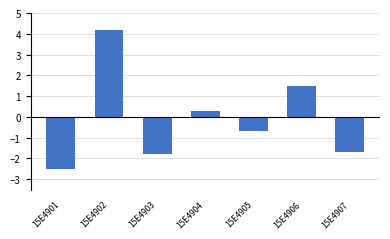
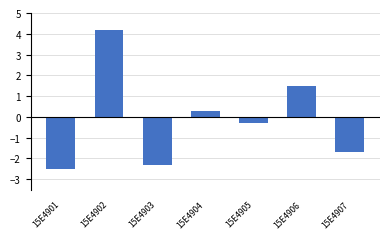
  {
    "15E4901": -2.5,
    "15E4902": 4.2,
-   "15E4903": -1.8,
+   "15E4903": -2.3,
    "15E4904": 0.3,
-   "15E4905": -0.7,
+   "15E4905": -0.3,
    "15E4906": 1.5,
    "15E4907": -1.7
  }
